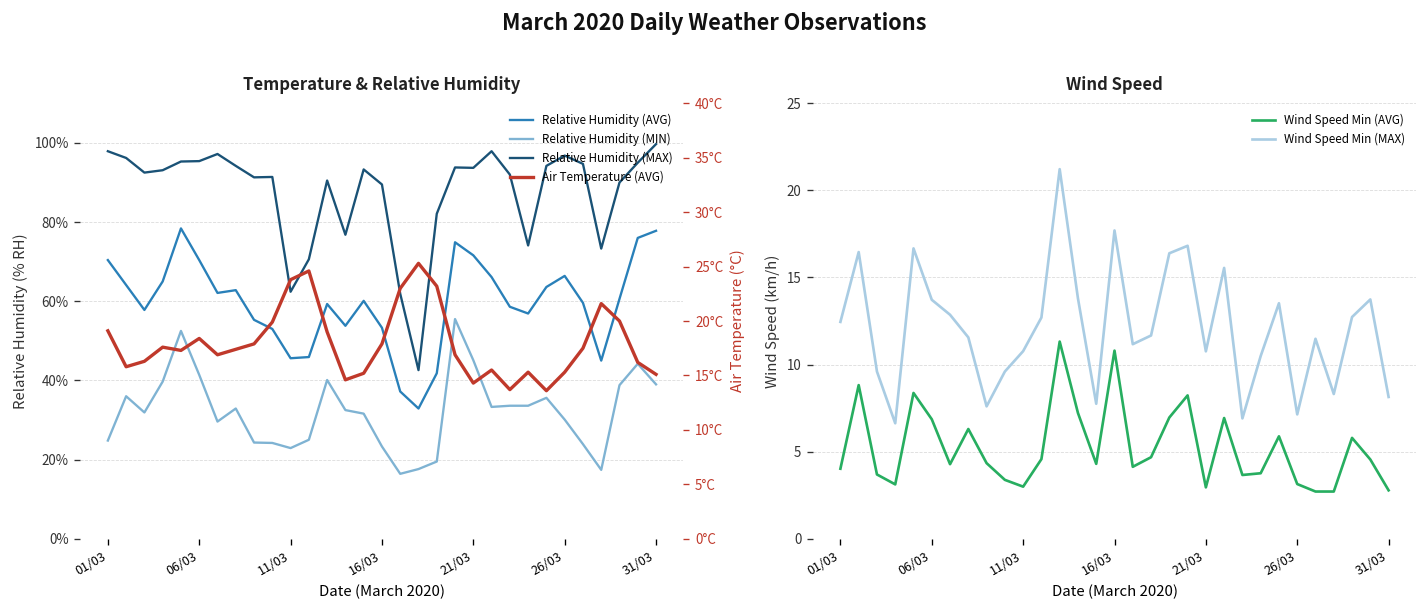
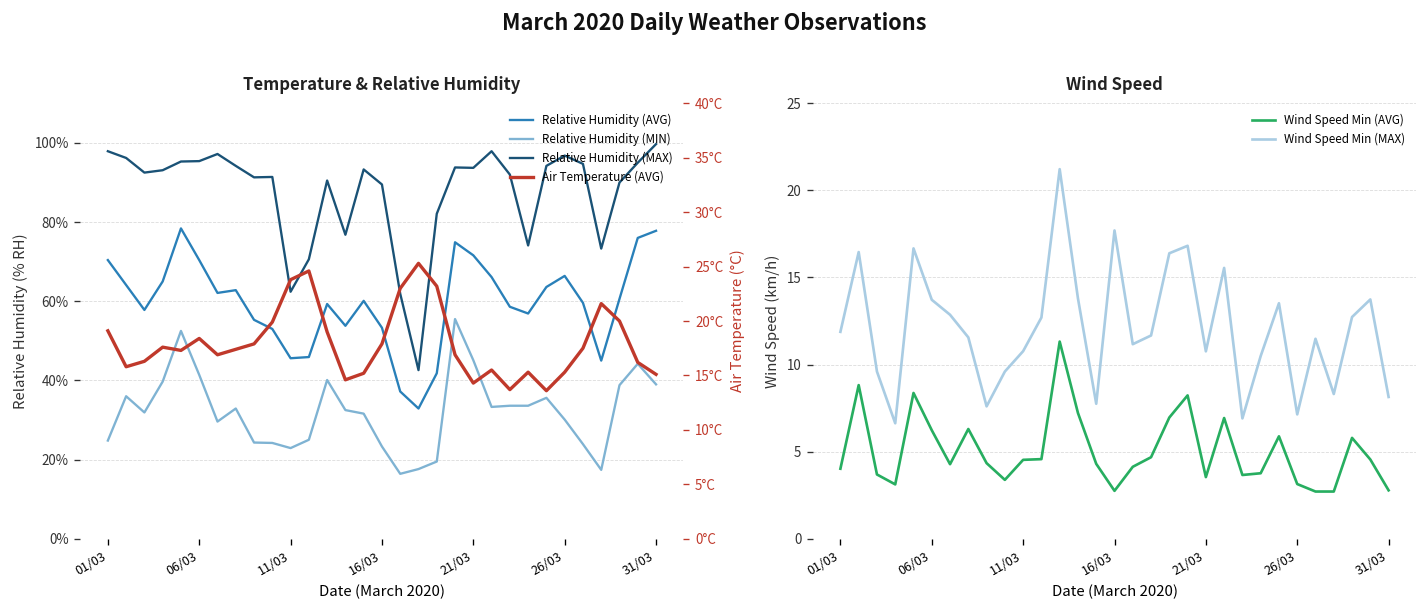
  {
    "Wind Speed": {
      "Wind Speed Min (AVG)": {
        "01/03": 4.0,
-       "06/03": 6.9,
-       "11/03": 3.0,
-       "16/03": 10.8,
-       "21/03": 3.0,
+       "06/03": 6.2,
+       "11/03": 4.5,
+       "16/03": 2.8,
+       "21/03": 3.5,
        "26/03": 3.1,
        "31/03": 2.8
      },
      "Wind Speed Min (MAX)": {
-       "01/03": 12.5,
+       "01/03": 11.9,
        "06/03": 13.7,
        "11/03": 10.8,
        "16/03": 17.7,
        "21/03": 10.8,
        "26/03": 7.1,
        "31/03": 8.1
      }
    }
  }
